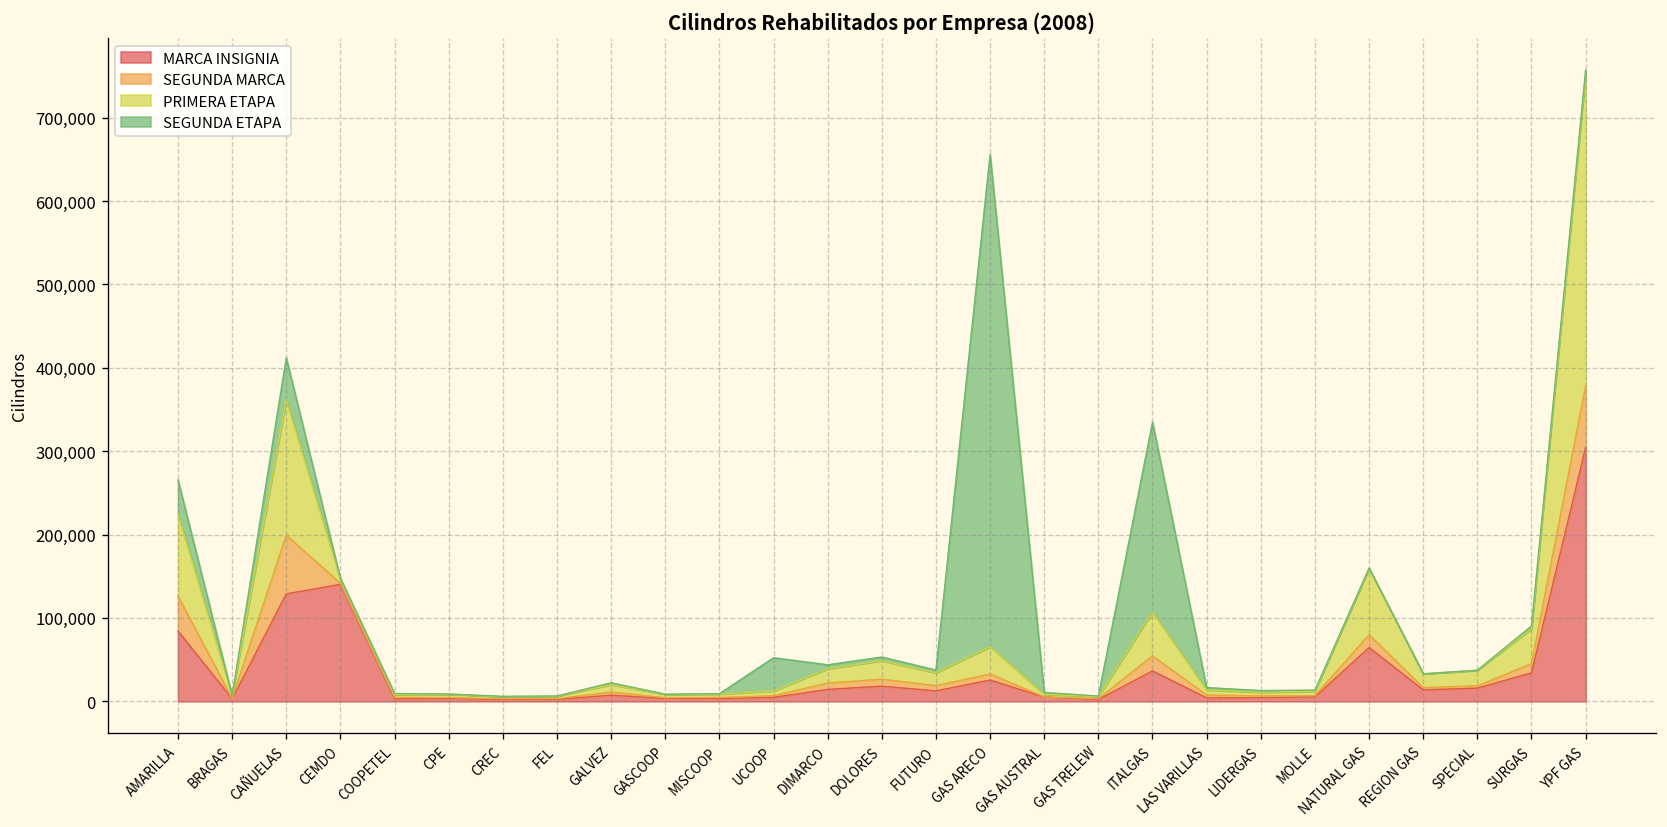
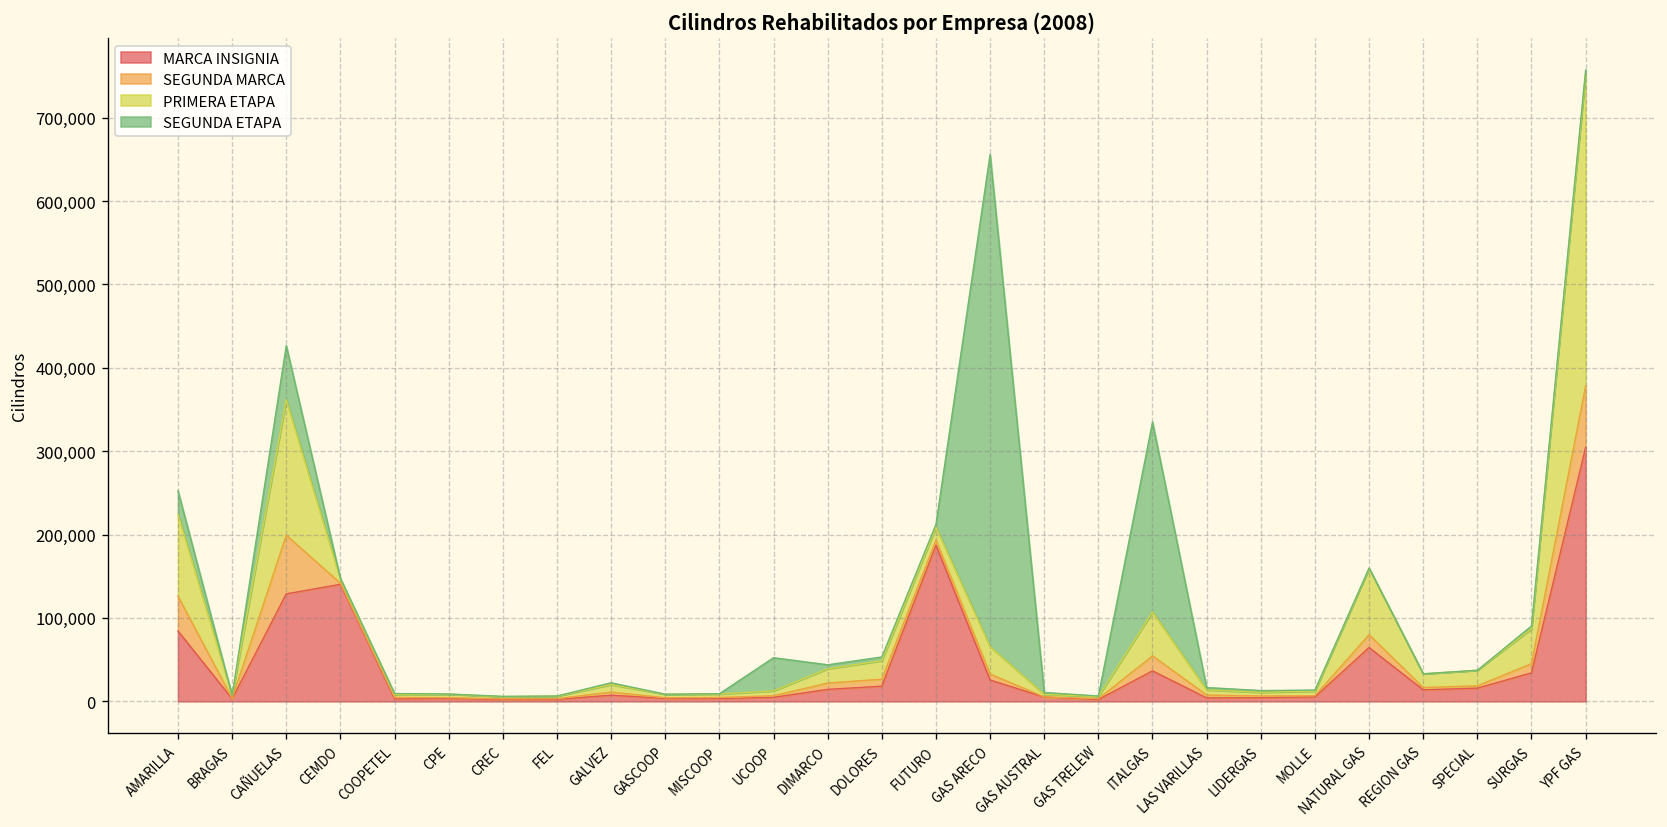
  {
    "MARCA INSIGNIA": {
      "AMARILLA": "80,000",
      "CAÑUELAS": "130,000",
      "GALVEZ": "10,000",
      "DIMARCO": "10,000",
      "DOLORES": "20,000",
-     "FUTURO": "10,000",
+     "FUTURO": "190,000",
      "GAS ARECO": "30,000",
      "ITALGAS": "40,000",
      "NATURAL GAS": "60,000",
      "SURGAS": "30,000",
      "YPF GAS": "300,000"
    },
    "SEGUNDA ETAPA": {
-     "AMARILLA": "40,000",
-     "CAÑUELAS": "50,000",
+     "AMARILLA": "30,000",
+     "CAÑUELAS": "60,000",
      "UCOOP": "40,000",
      "DIMARCO": "0",
      "DOLORES": "0",
      "GAS ARECO": "590,000",
      "ITALGAS": "230,000",
      "YPF GAS": "0"
    }
  }
